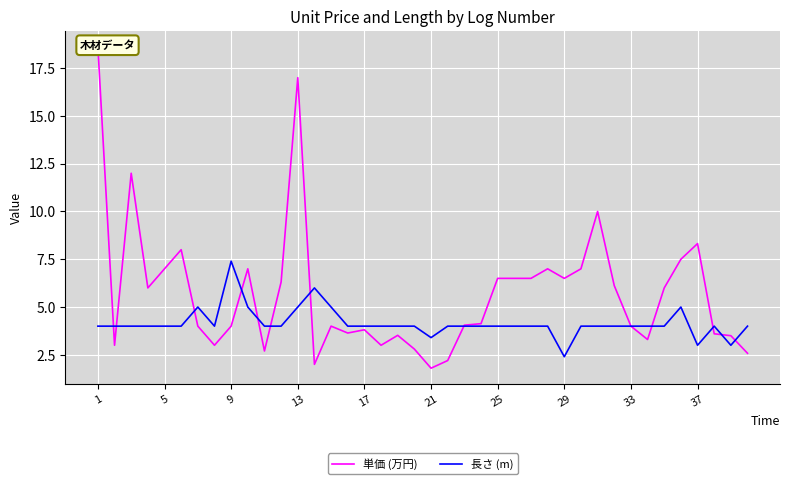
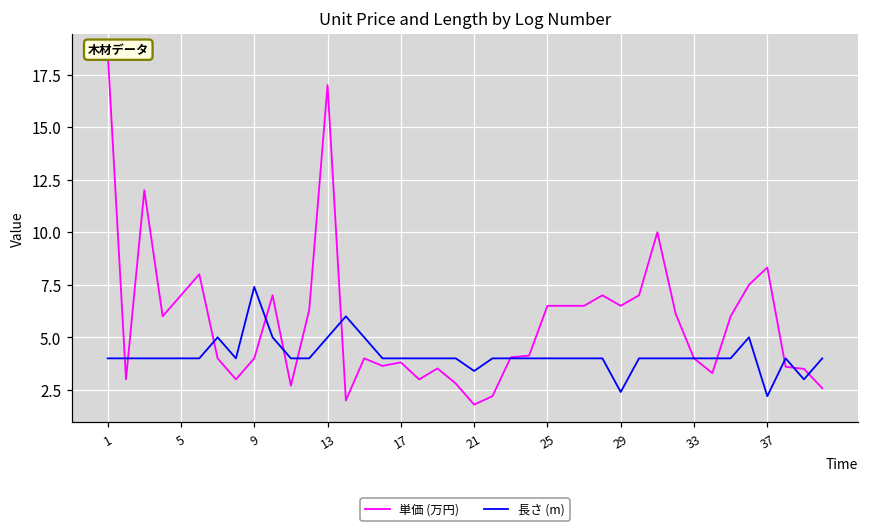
  {
    "単価 (万円)": {
      "5": 7.0,
      "9": 4.0,
      "13": 17.0,
      "17": 3.8,
      "21": 1.8,
      "25": 6.5,
      "29": 6.5,
      "37": 8.3
    },
    "長さ (m)": {
      "1": 4.0,
      "5": 4.0,
      "9": 7.4,
      "13": 5.0,
      "17": 4.0,
      "21": 3.4,
      "25": 4.0,
      "29": 2.4,
-     "37": 3.0
+     "37": 2.2
    }
  }
